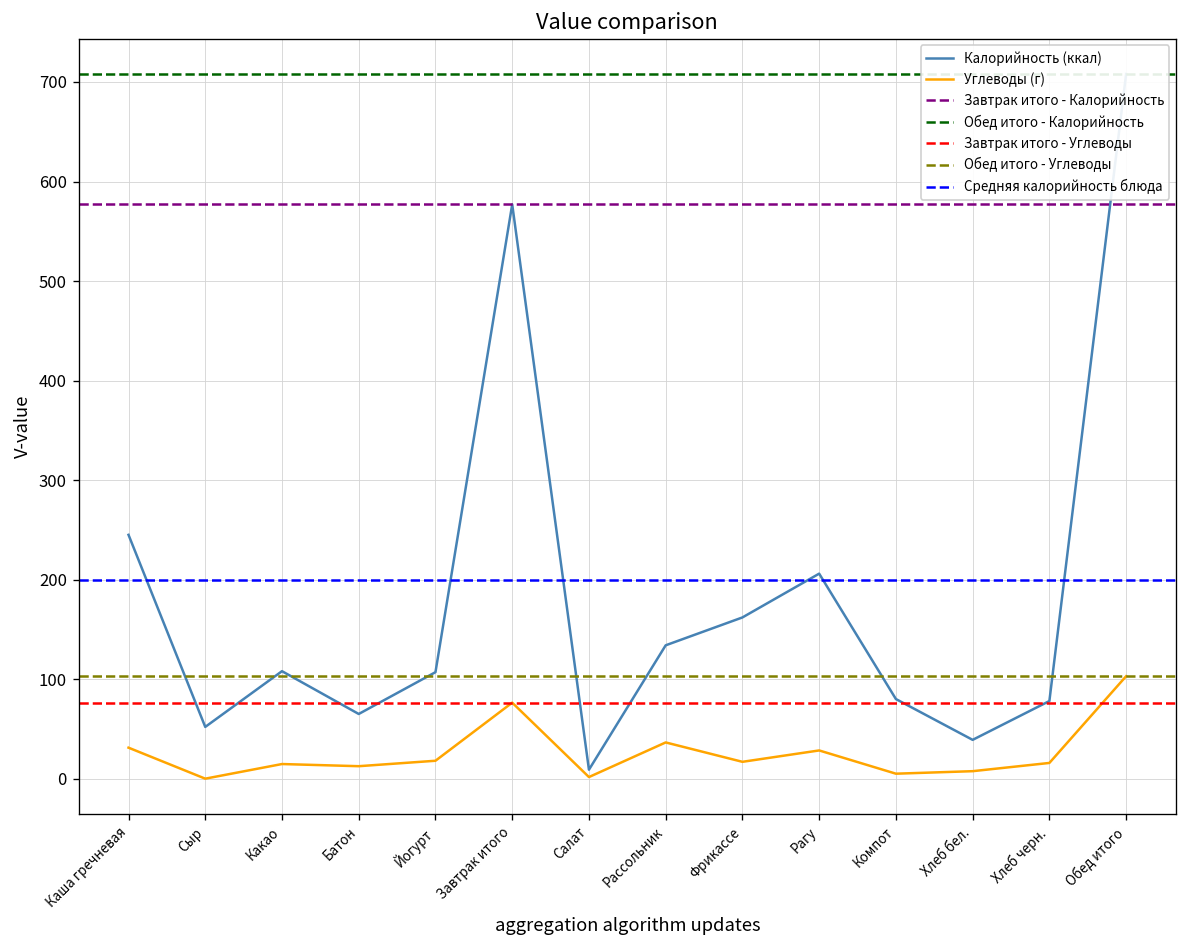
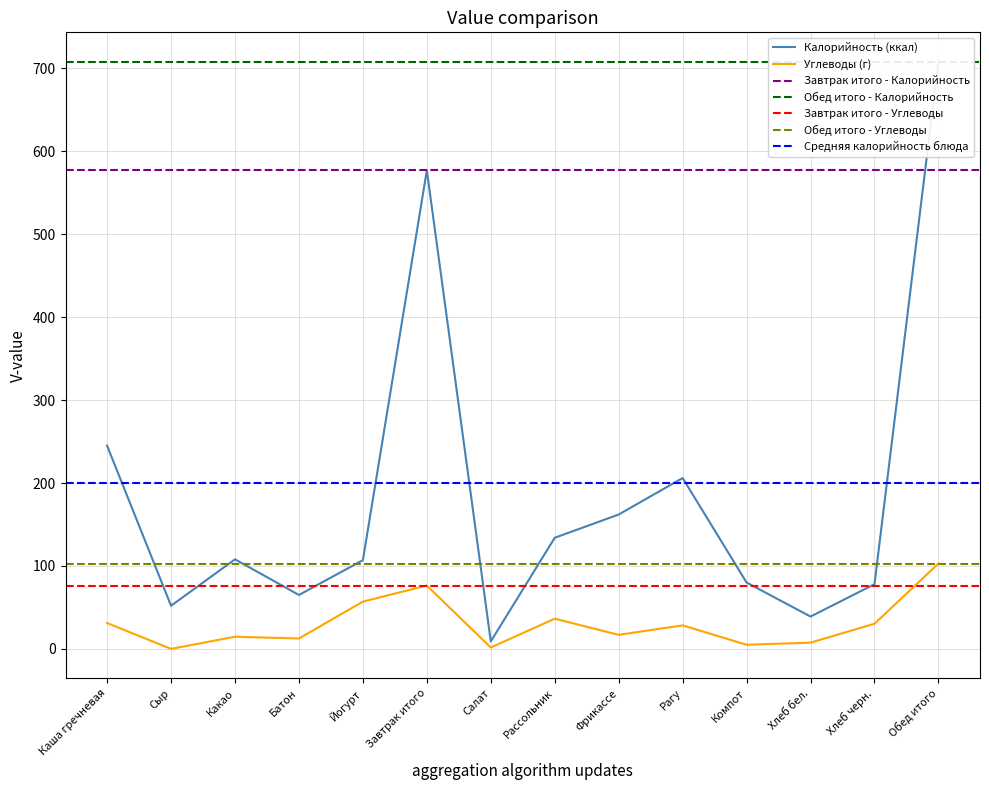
  {
    "Калорийность (ккал)": {
      "Каша гречневая": 250,
      "Сыр": 50,
      "Какао": 110,
      "Батон": 70,
      "Йогурт": 110,
      "Завтрак итого": 580,
      "Салат": 10,
      "Рассольник": 130,
      "Фрикассе": 160,
      "Рагу": 210,
      "Компот": 80,
      "Хлеб бел.": 40,
      "Хлеб черн.": 80
    },
    "Углеводы (г)": {
      "Каша гречневая": 30,
      "Сыр": 0,
      "Какао": 10,
      "Батон": 10,
-     "Йогурт": 20,
+     "Йогурт": 60,
      "Завтрак итого": 80,
      "Салат": 0,
      "Рассольник": 40,
      "Фрикассе": 20,
      "Рагу": 30,
      "Компот": 10,
      "Хлеб бел.": 10,
-     "Хлеб черн.": 20,
+     "Хлеб черн.": 30,
      "Обед итого": 100
    }
  }
